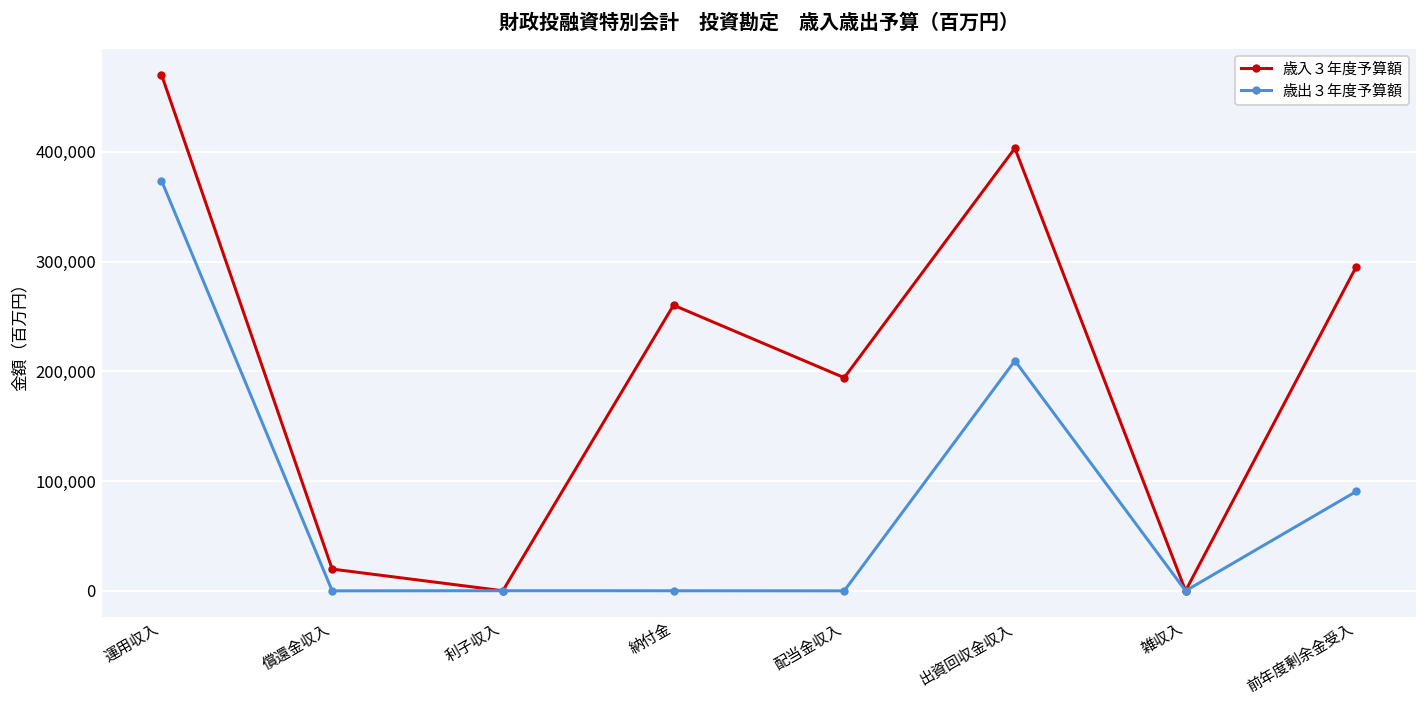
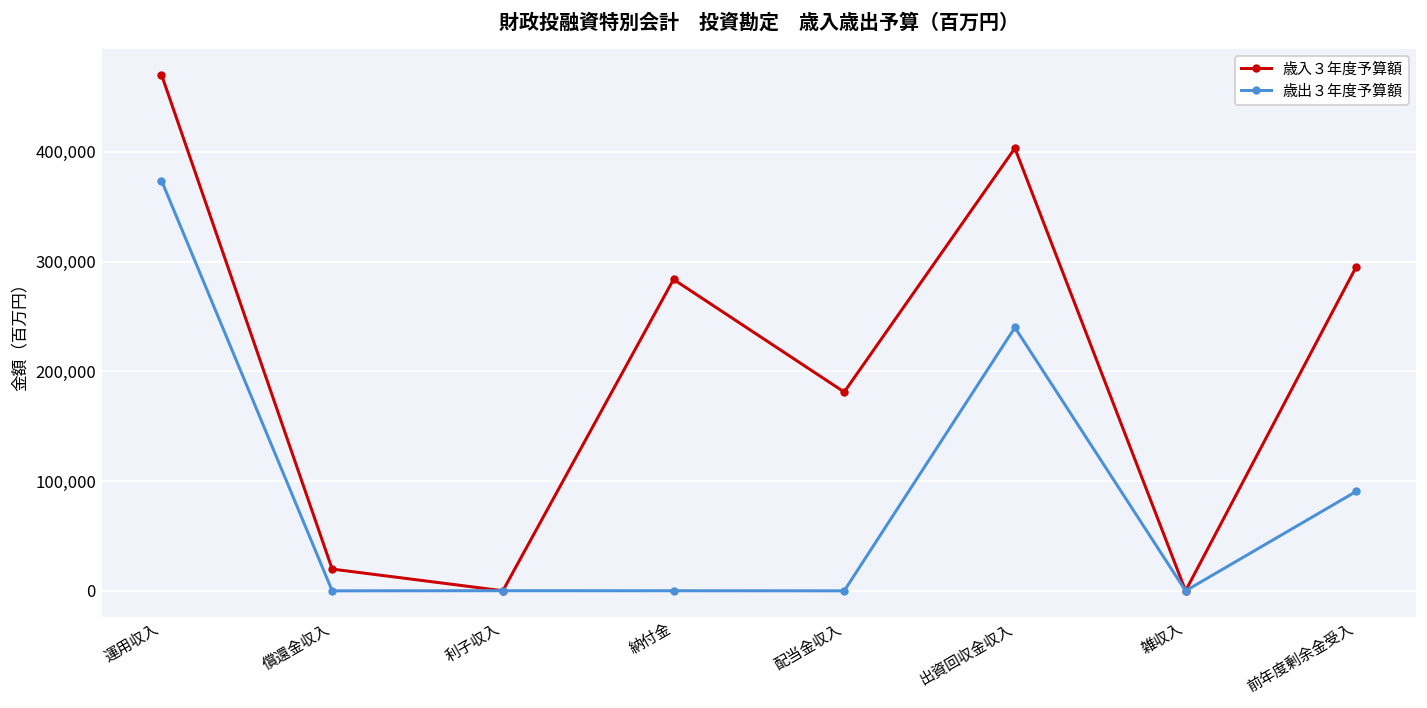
  {
    "歳入３年度予算額": {
      "運用収入": "470,000",
      "償還金収入": "20,000",
-     "納付金": "260,000",
-     "配当金収入": "190,000",
+     "納付金": "280,000",
+     "配当金収入": "180,000",
      "出資回収金収入": "400,000",
      "前年度剰余金受入": "300,000"
    },
    "歳出３年度予算額": {
      "運用収入": "370,000",
      "償還金収入": "0",
      "納付金": "0",
      "配当金収入": "0",
-     "出資回収金収入": "210,000",
+     "出資回収金収入": "240,000",
      "前年度剰余金受入": "90,000"
    }
  }
